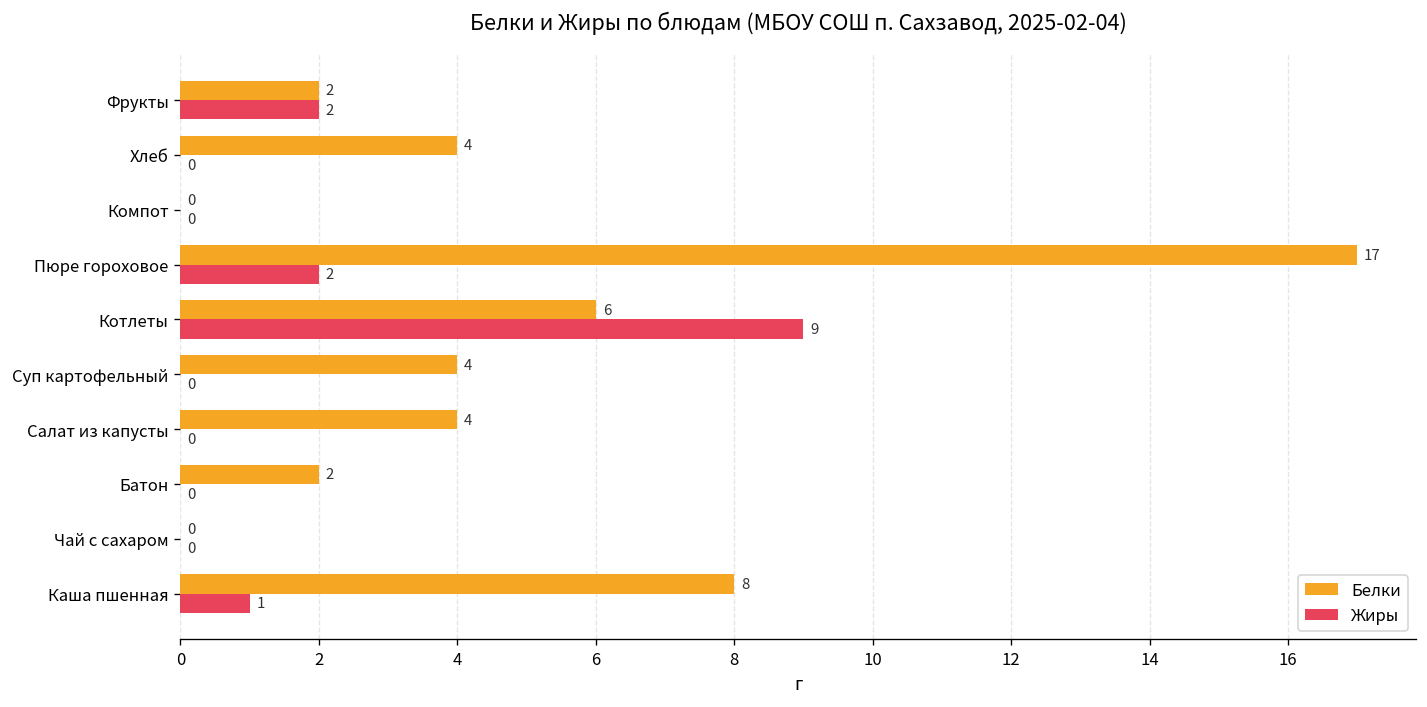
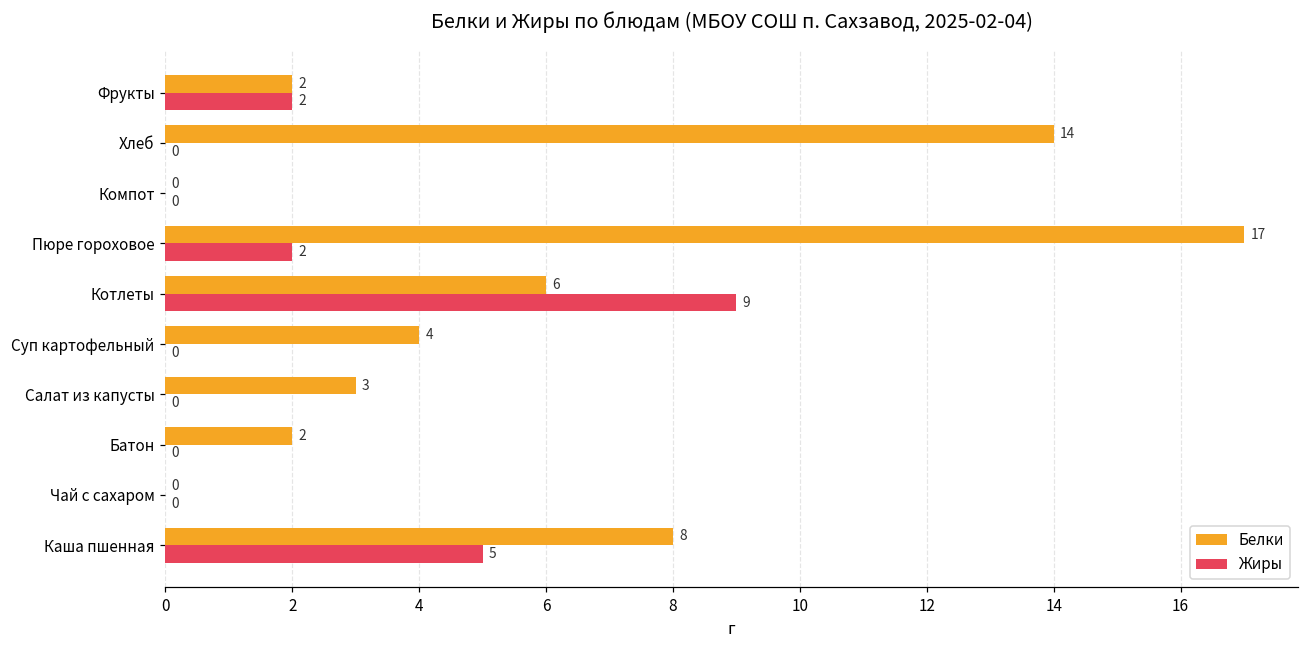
  {
    "Белки": {
      "Фрукты": 2,
-     "Хлеб": 4,
+     "Хлеб": 14,
      "Компот": 0,
      "Пюре гороховое": 17,
      "Котлеты": 6,
      "Суп картофельный": 4,
-     "Салат из капусты": 4,
+     "Салат из капусты": 3,
      "Батон": 2,
      "Чай с сахаром": 0,
      "Каша пшенная": 8
    },
    "Жиры": {
      "Фрукты": 2,
      "Хлеб": 0,
      "Компот": 0,
      "Пюре гороховое": 2,
      "Котлеты": 9,
      "Суп картофельный": 0,
      "Салат из капусты": 0,
      "Батон": 0,
      "Чай с сахаром": 0,
-     "Каша пшенная": 1
+     "Каша пшенная": 5
    }
  }
